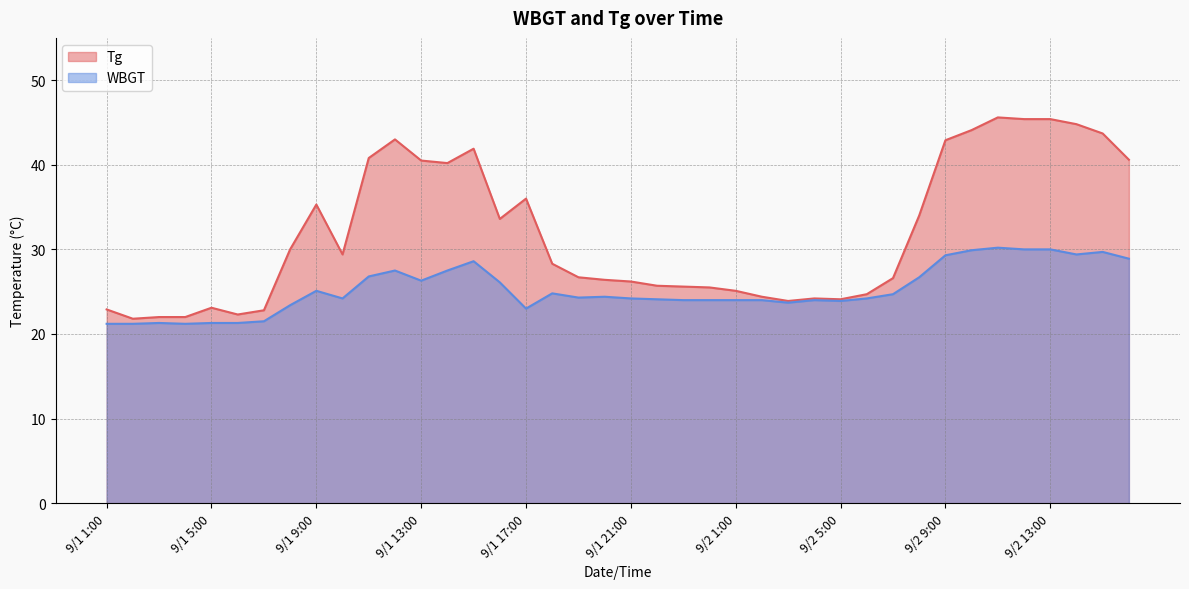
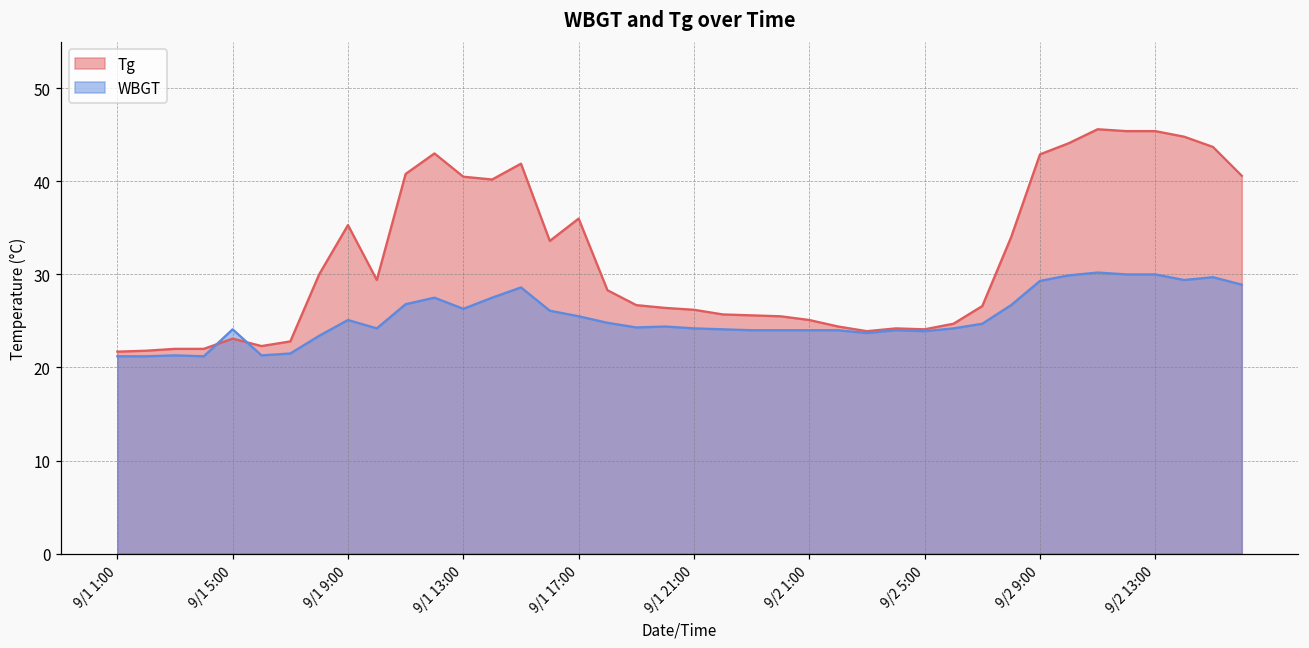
  {
    "Tg": {
-     "9/1 1:00": 23,
+     "9/1 1:00": 22,
      "9/1 5:00": 23,
      "9/1 9:00": 35,
      "9/1 13:00": 41,
      "9/1 17:00": 36,
      "9/1 21:00": 26,
      "9/2 1:00": 25,
      "9/2 9:00": 43,
      "9/2 13:00": 45
    },
    "WBGT": {
      "9/1 1:00": 21,
-     "9/1 5:00": 21,
+     "9/1 5:00": 24,
      "9/1 9:00": 25,
      "9/1 13:00": 26,
-     "9/1 17:00": 23,
+     "9/1 17:00": 26,
      "9/1 21:00": 24,
      "9/2 1:00": 24,
      "9/2 9:00": 29,
      "9/2 13:00": 30
    }
  }
